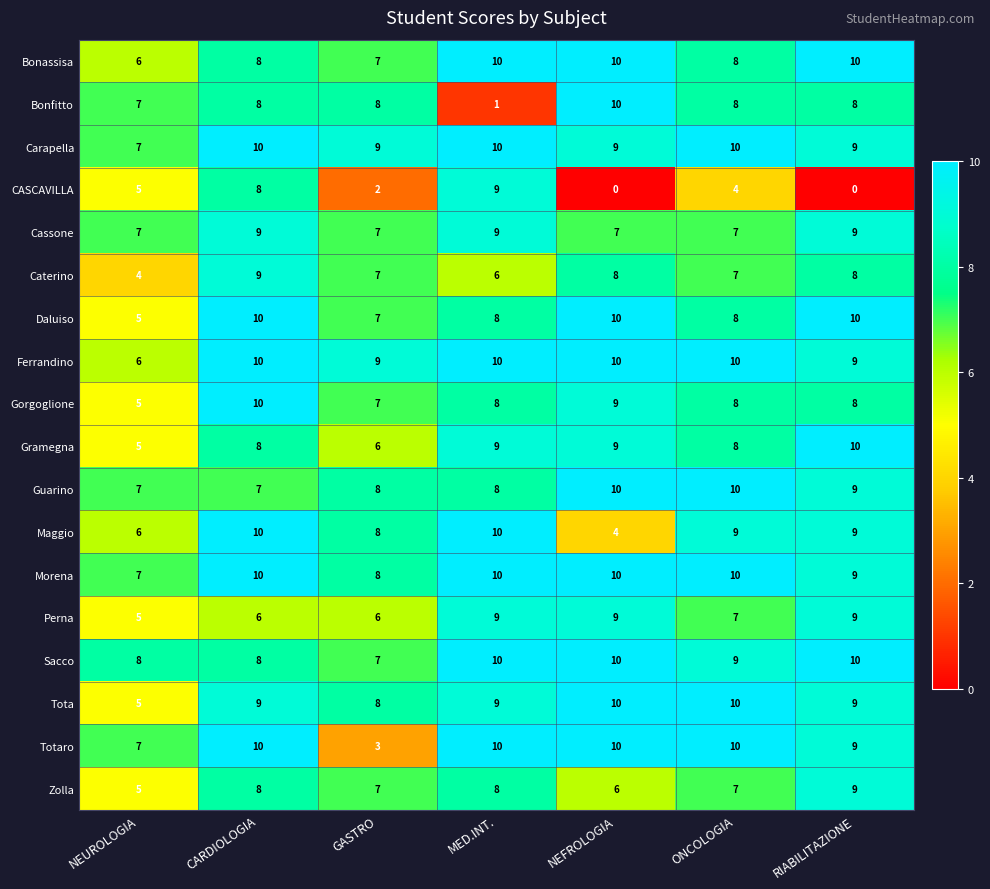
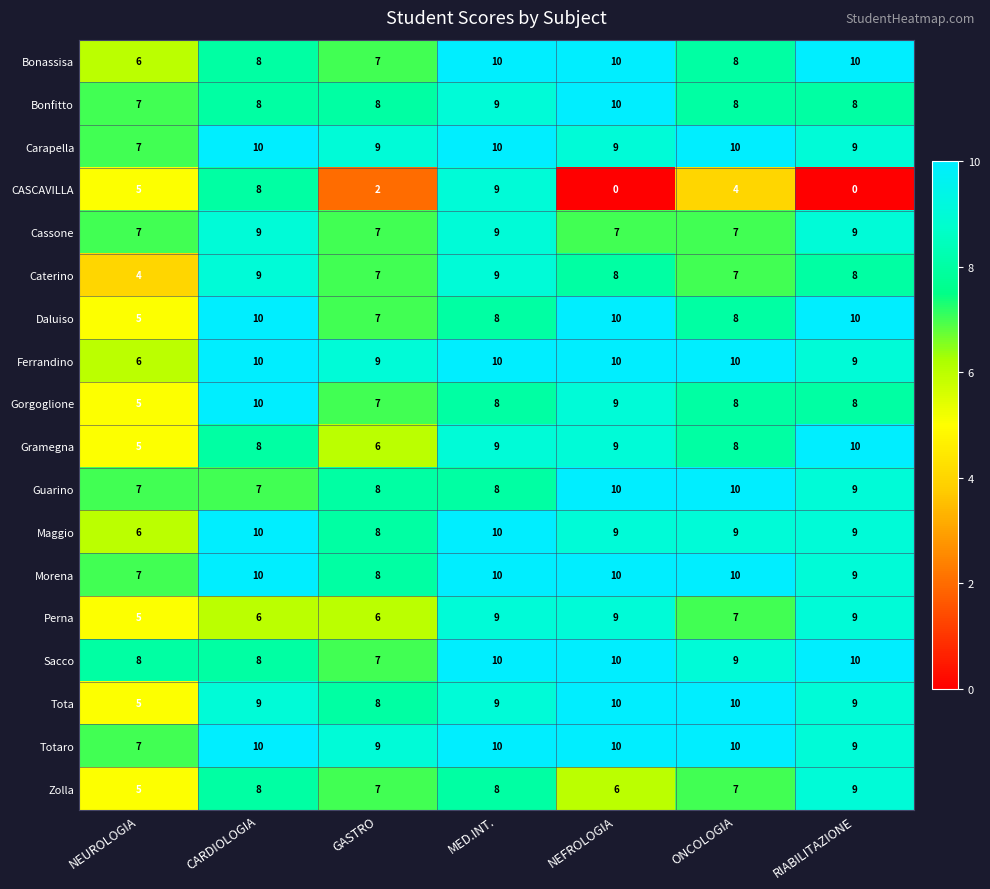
  {
    "Bonassisa": {
      "NEUROLOGIA": 6,
      "CARDIOLOGIA": 8,
      "GASTRO": 7,
      "MED.INT.": 10,
      "NEFROLOGIA": 10,
      "ONCOLOGIA": 8,
      "RIABILITAZIONE": 10
    },
    "Bonfitto": {
      "NEUROLOGIA": 7,
      "CARDIOLOGIA": 8,
      "GASTRO": 8,
-     "MED.INT.": 1,
+     "MED.INT.": 9,
      "NEFROLOGIA": 10,
      "ONCOLOGIA": 8,
      "RIABILITAZIONE": 8
    },
    "Carapella": {
      "NEUROLOGIA": 7,
      "CARDIOLOGIA": 10,
      "GASTRO": 9,
      "MED.INT.": 10,
      "NEFROLOGIA": 9,
      "ONCOLOGIA": 10,
      "RIABILITAZIONE": 9
    },
    "CASCAVILLA": {
      "NEUROLOGIA": 5,
      "CARDIOLOGIA": 8,
      "GASTRO": 2,
      "MED.INT.": 9,
      "NEFROLOGIA": 0,
      "ONCOLOGIA": 4,
      "RIABILITAZIONE": 0
    },
    "Cassone": {
      "NEUROLOGIA": 7,
      "CARDIOLOGIA": 9,
      "GASTRO": 7,
      "MED.INT.": 9,
      "NEFROLOGIA": 7,
      "ONCOLOGIA": 7,
      "RIABILITAZIONE": 9
    },
    "Caterino": {
      "NEUROLOGIA": 4,
      "CARDIOLOGIA": 9,
      "GASTRO": 7,
-     "MED.INT.": 6,
+     "MED.INT.": 9,
      "NEFROLOGIA": 8,
      "ONCOLOGIA": 7,
      "RIABILITAZIONE": 8
    },
    "Daluiso": {
      "NEUROLOGIA": 5,
      "CARDIOLOGIA": 10,
      "GASTRO": 7,
      "MED.INT.": 8,
      "NEFROLOGIA": 10,
      "ONCOLOGIA": 8,
      "RIABILITAZIONE": 10
    },
    "Ferrandino": {
      "NEUROLOGIA": 6,
      "CARDIOLOGIA": 10,
      "GASTRO": 9,
      "MED.INT.": 10,
      "NEFROLOGIA": 10,
      "ONCOLOGIA": 10,
      "RIABILITAZIONE": 9
    },
    "Gorgoglione": {
      "NEUROLOGIA": 5,
      "CARDIOLOGIA": 10,
      "GASTRO": 7,
      "MED.INT.": 8,
      "NEFROLOGIA": 9,
      "ONCOLOGIA": 8,
      "RIABILITAZIONE": 8
    },
    "Gramegna": {
      "NEUROLOGIA": 5,
      "CARDIOLOGIA": 8,
      "GASTRO": 6,
      "MED.INT.": 9,
      "NEFROLOGIA": 9,
      "ONCOLOGIA": 8,
      "RIABILITAZIONE": 10
    },
    "Guarino": {
      "NEUROLOGIA": 7,
      "CARDIOLOGIA": 7,
      "GASTRO": 8,
      "MED.INT.": 8,
      "NEFROLOGIA": 10,
      "ONCOLOGIA": 10,
      "RIABILITAZIONE": 9
    },
    "Maggio": {
      "NEUROLOGIA": 6,
      "CARDIOLOGIA": 10,
      "GASTRO": 8,
      "MED.INT.": 10,
-     "NEFROLOGIA": 4,
+     "NEFROLOGIA": 9,
      "ONCOLOGIA": 9,
      "RIABILITAZIONE": 9
    },
    "Morena": {
      "NEUROLOGIA": 7,
      "CARDIOLOGIA": 10,
      "GASTRO": 8,
      "MED.INT.": 10,
      "NEFROLOGIA": 10,
      "ONCOLOGIA": 10,
      "RIABILITAZIONE": 9
    },
    "Perna": {
      "NEUROLOGIA": 5,
      "CARDIOLOGIA": 6,
      "GASTRO": 6,
      "MED.INT.": 9,
      "NEFROLOGIA": 9,
      "ONCOLOGIA": 7,
      "RIABILITAZIONE": 9
    },
    "Sacco": {
      "NEUROLOGIA": 8,
      "CARDIOLOGIA": 8,
      "GASTRO": 7,
      "MED.INT.": 10,
      "NEFROLOGIA": 10,
      "ONCOLOGIA": 9,
      "RIABILITAZIONE": 10
    },
    "Tota": {
      "NEUROLOGIA": 5,
      "CARDIOLOGIA": 9,
      "GASTRO": 8,
      "MED.INT.": 9,
      "NEFROLOGIA": 10,
      "ONCOLOGIA": 10,
      "RIABILITAZIONE": 9
    },
    "Totaro": {
      "NEUROLOGIA": 7,
      "CARDIOLOGIA": 10,
-     "GASTRO": 3,
+     "GASTRO": 9,
      "MED.INT.": 10,
      "NEFROLOGIA": 10,
      "ONCOLOGIA": 10,
      "RIABILITAZIONE": 9
    },
    "Zolla": {
      "NEUROLOGIA": 5,
      "CARDIOLOGIA": 8,
      "GASTRO": 7,
      "MED.INT.": 8,
      "NEFROLOGIA": 6,
      "ONCOLOGIA": 7,
      "RIABILITAZIONE": 9
    }
  }
